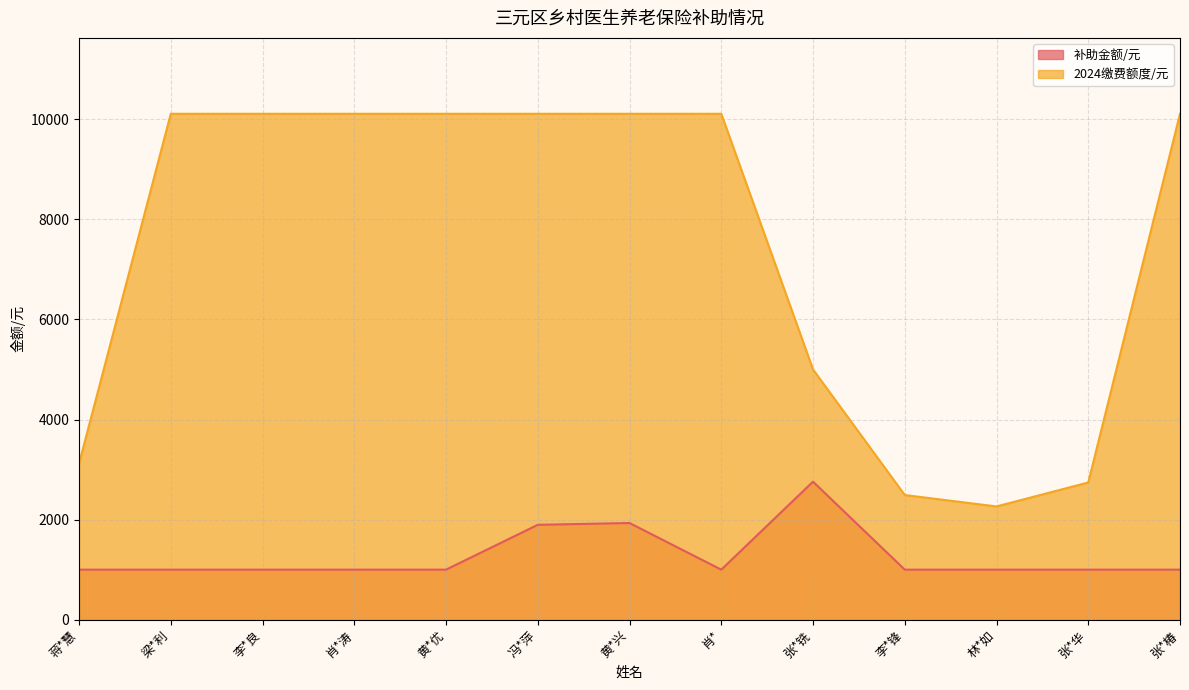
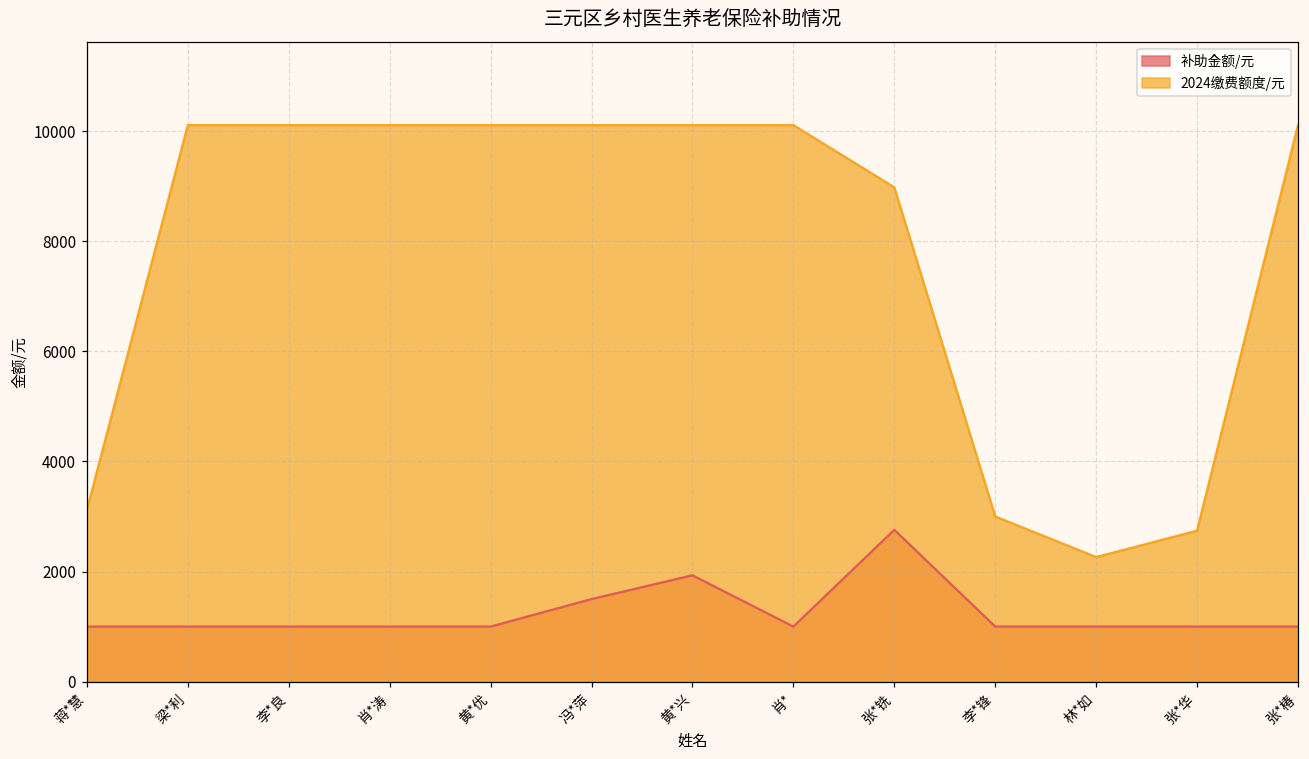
  {
    "补助金额/元": {
      "蒋*慧": 1000,
      "梁*利": 1000,
      "李*良": 1000,
      "肖*涛": 1000,
      "黄*优": 1000,
-     "冯*萍": 1900,
+     "冯*萍": 1500,
      "黄*兴": 1900,
      "肖*": 1000,
      "张*铣": 2800,
      "李*锋": 1000,
      "林*如": 1000,
      "张*华": 1000,
      "张*椿": 1000
    },
    "2024缴费额度/元": {
      "蒋*慧": 3100,
      "梁*利": 10100,
      "李*良": 10100,
      "肖*涛": 10100,
      "黄*优": 10100,
      "冯*萍": 10100,
      "黄*兴": 10100,
      "肖*": 10100,
-     "张*铣": 5000,
-     "李*锋": 2500,
+     "张*铣": 9000,
+     "李*锋": 3000,
      "林*如": 2300,
      "张*华": 2700,
      "张*椿": 10100
    }
  }
